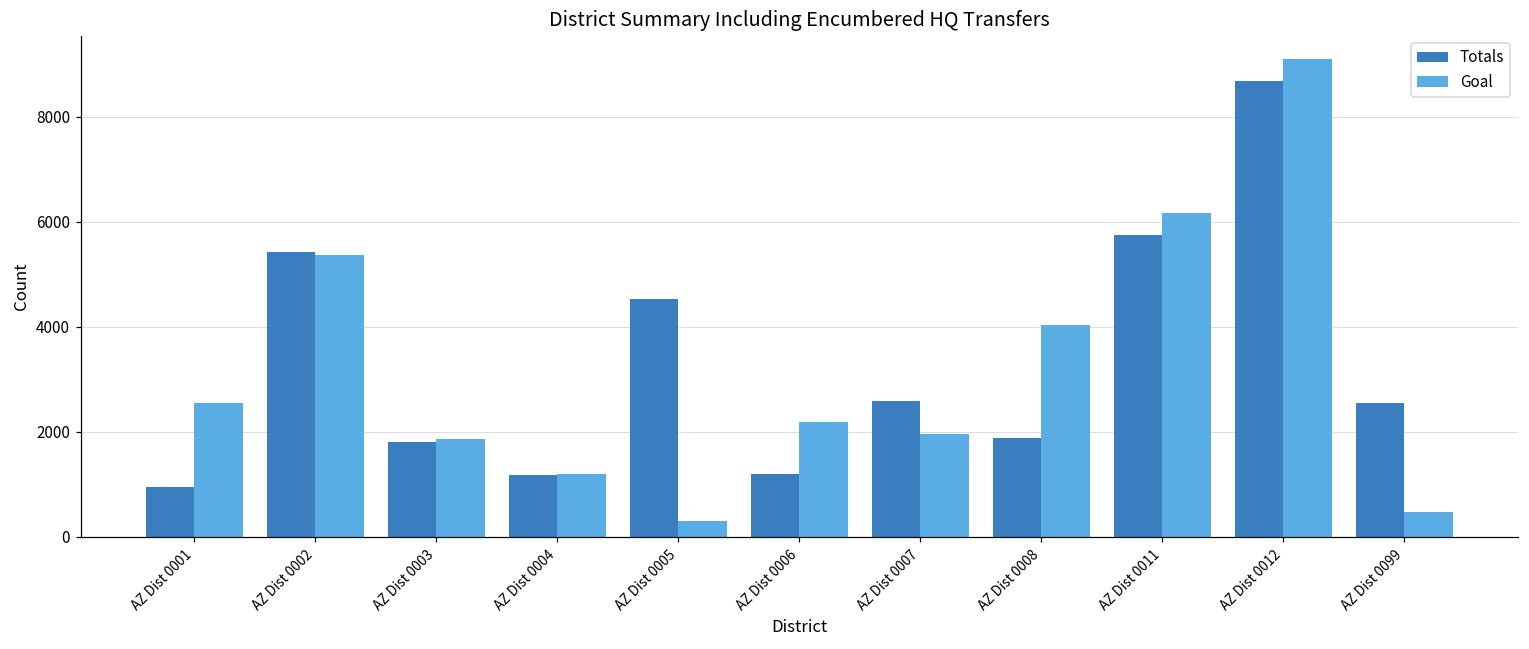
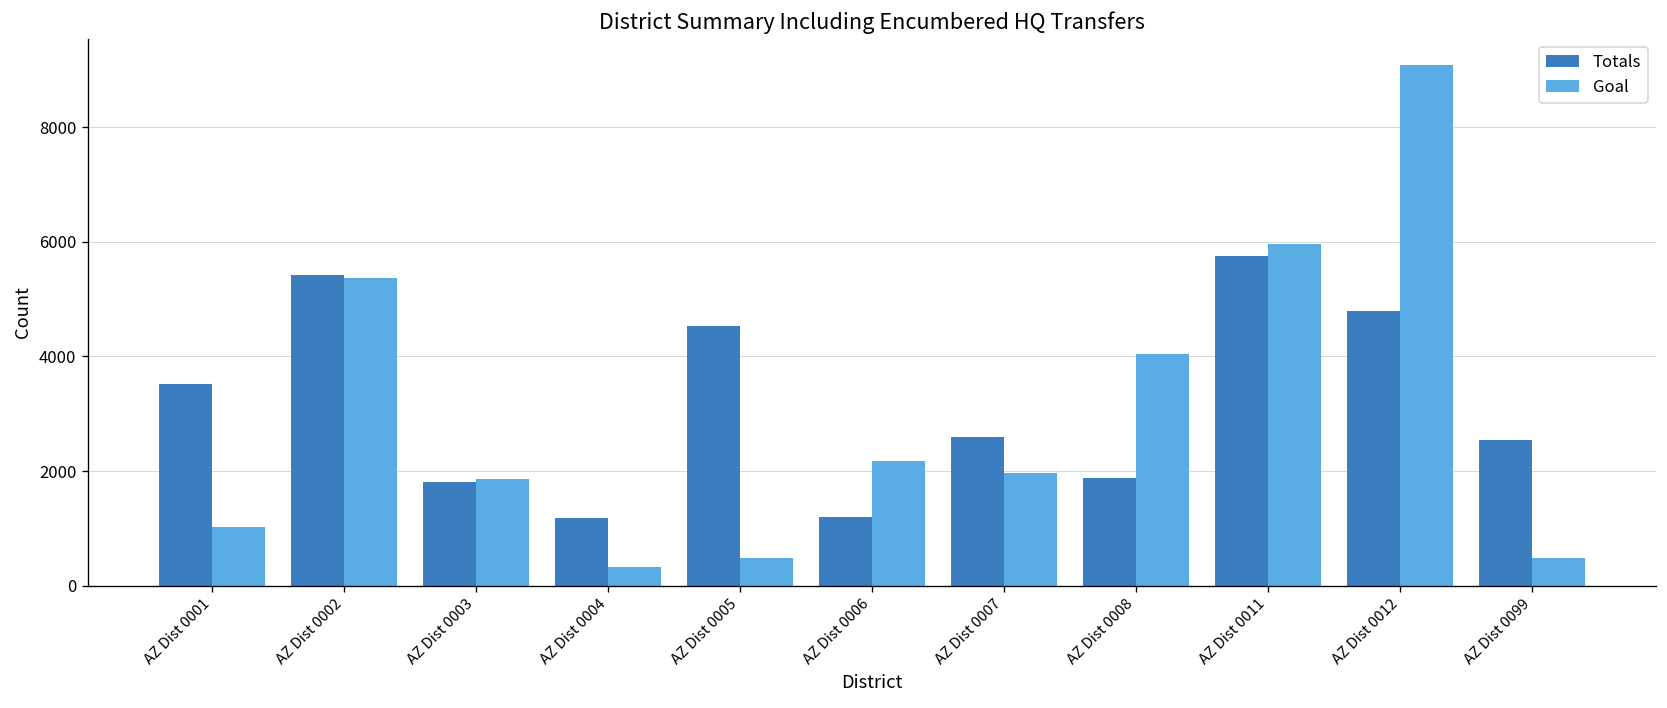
  {
    "Totals": {
-     "AZ Dist 0001": 900,
+     "AZ Dist 0001": 3500,
      "AZ Dist 0002": 5400,
      "AZ Dist 0003": 1800,
      "AZ Dist 0004": 1200,
      "AZ Dist 0005": 4500,
      "AZ Dist 0006": 1200,
      "AZ Dist 0007": 2600,
      "AZ Dist 0008": 1900,
      "AZ Dist 0011": 5700,
-     "AZ Dist 0012": 8700,
+     "AZ Dist 0012": 4800,
      "AZ Dist 0099": 2500
    },
    "Goal": {
-     "AZ Dist 0001": 2500,
+     "AZ Dist 0001": 1000,
      "AZ Dist 0002": 5400,
      "AZ Dist 0003": 1900,
-     "AZ Dist 0004": 1200,
-     "AZ Dist 0005": 300,
+     "AZ Dist 0004": 300,
+     "AZ Dist 0005": 500,
      "AZ Dist 0006": 2200,
      "AZ Dist 0007": 2000,
      "AZ Dist 0008": 4000,
-     "AZ Dist 0011": 6200,
+     "AZ Dist 0011": 6000,
      "AZ Dist 0012": 9100,
      "AZ Dist 0099": 500
    }
  }
